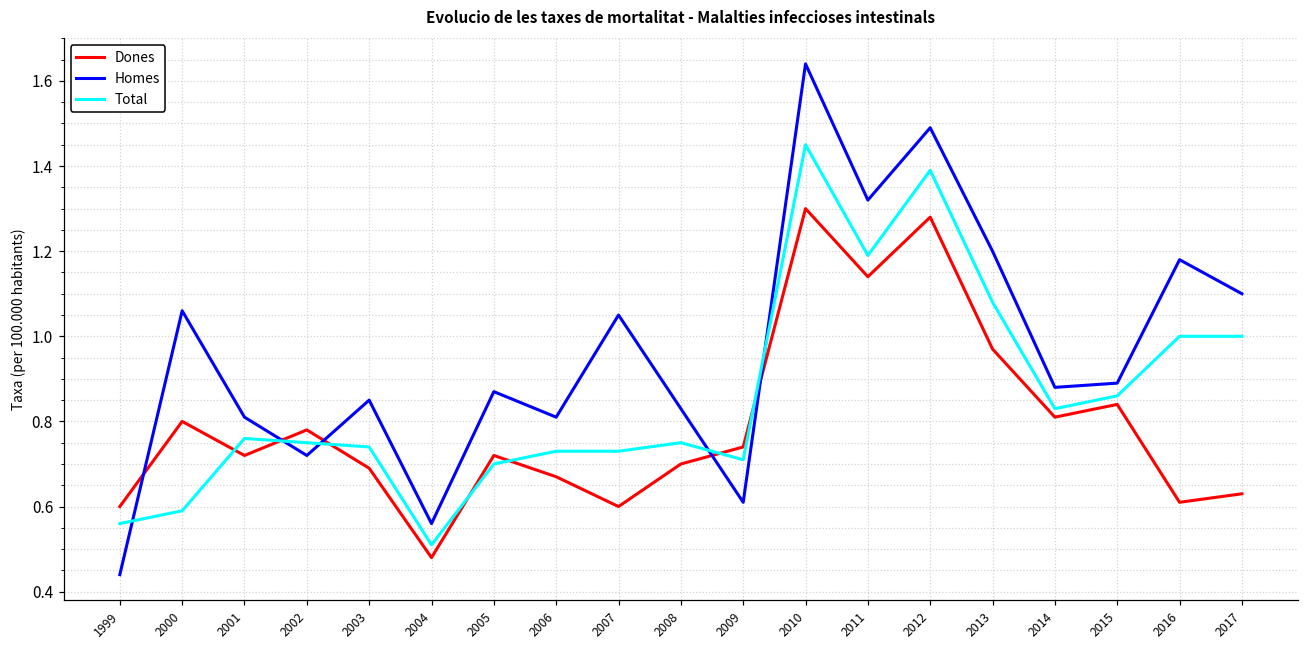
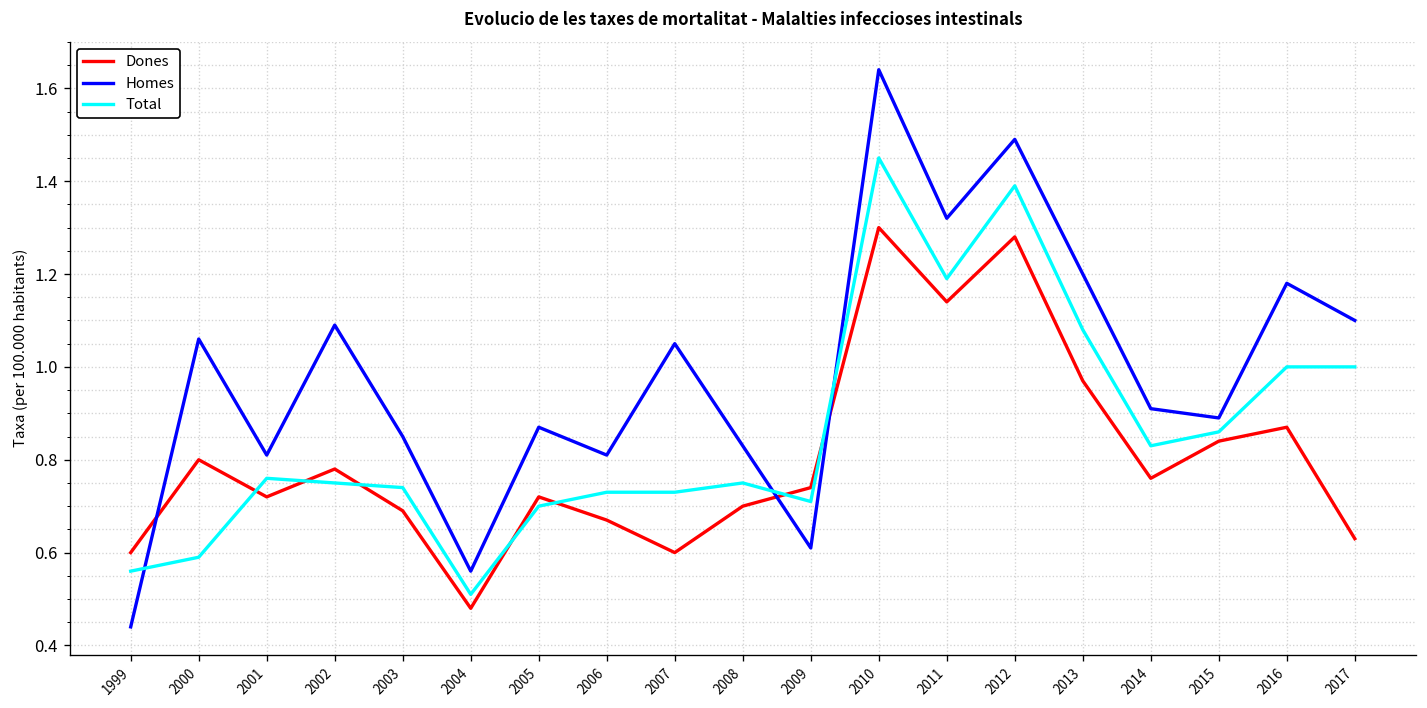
  {
    "Dones": {
      "1999": 0.60,
      "2000": 0.80,
      "2001": 0.72,
      "2002": 0.78,
      "2003": 0.69,
      "2004": 0.48,
      "2005": 0.72,
      "2006": 0.67,
      "2007": 0.60,
      "2008": 0.70,
      "2009": 0.74,
      "2010": 1.30,
      "2011": 1.14,
      "2012": 1.28,
      "2013": 0.97,
-     "2014": 0.81,
+     "2014": 0.76,
      "2015": 0.84,
-     "2016": 0.61,
+     "2016": 0.87,
      "2017": 0.63
    },
    "Homes": {
      "1999": 0.44,
      "2000": 1.06,
      "2001": 0.81,
-     "2002": 0.72,
+     "2002": 1.09,
      "2003": 0.85,
      "2004": 0.56,
      "2005": 0.87,
      "2006": 0.81,
      "2007": 1.05,
      "2008": 0.83,
      "2009": 0.61,
      "2010": 1.64,
      "2011": 1.32,
      "2012": 1.49,
      "2013": 1.20,
-     "2014": 0.88,
+     "2014": 0.91,
      "2015": 0.89,
      "2016": 1.18,
      "2017": 1.10
    },
    "Total": {
      "1999": 0.56,
      "2000": 0.59,
      "2001": 0.76,
      "2002": 0.75,
      "2003": 0.74,
      "2004": 0.51,
      "2005": 0.70,
      "2006": 0.73,
      "2007": 0.73,
      "2008": 0.75,
      "2009": 0.71,
      "2010": 1.45,
      "2011": 1.19,
      "2012": 1.39,
      "2013": 1.08,
      "2014": 0.83,
      "2015": 0.86,
      "2016": 1.00,
      "2017": 1.00
    }
  }
